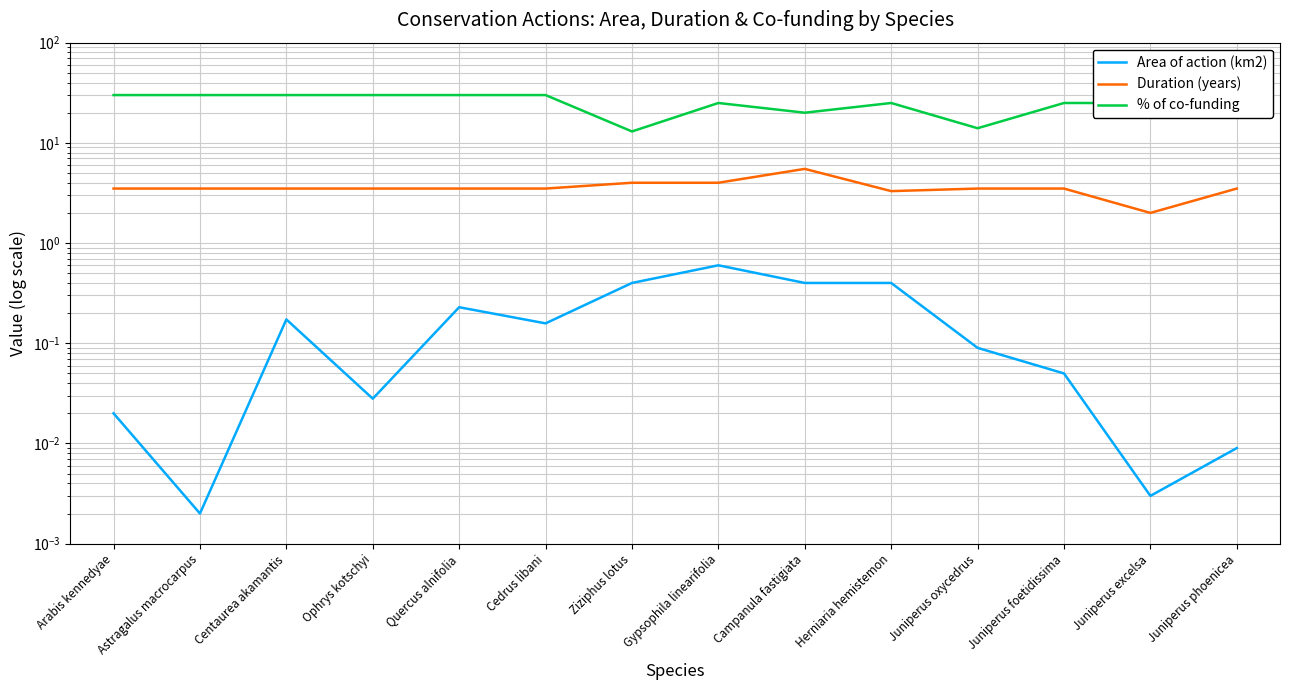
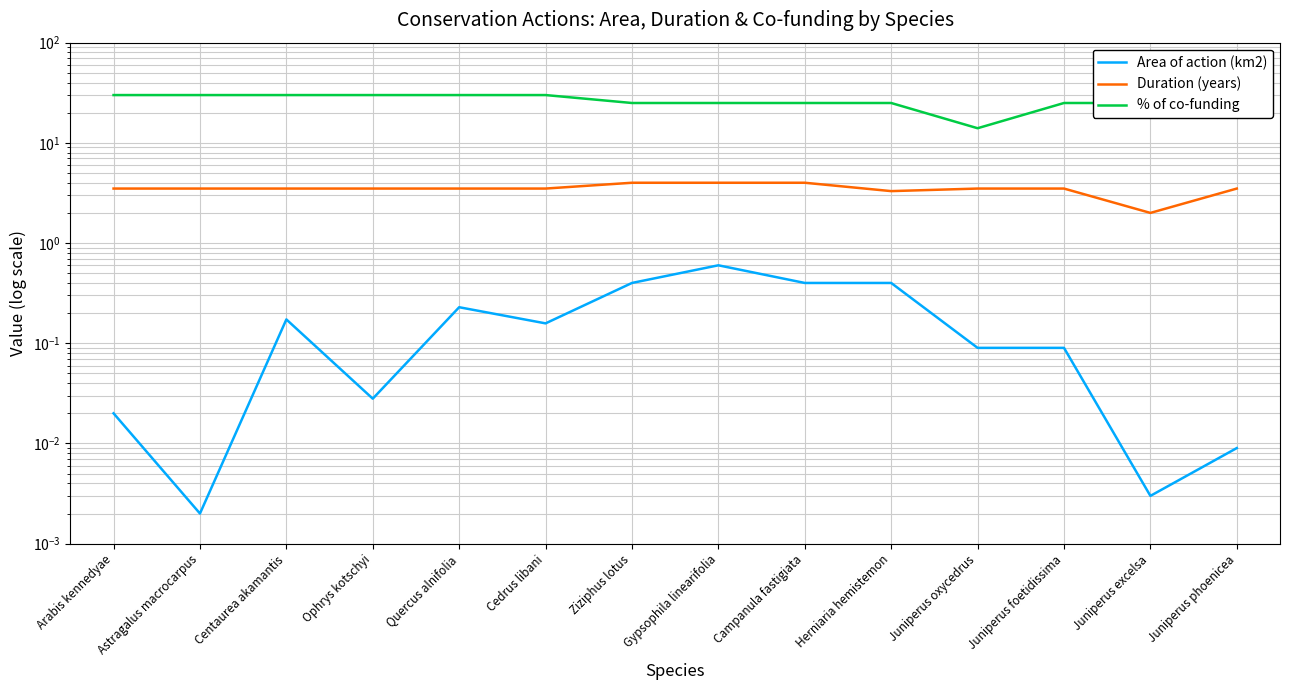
  {
    "Area of action (km2)": {
      "Arabis kennedyae": 0.02,
      "Astragalus macrocarpus": 0.0020,
      "Centaurea akamantis": 0.17,
      "Ophrys kotschyi": 0.028,
      "Quercus alnifolia": 0.23,
      "Cedrus libani": 0.16,
      "Ziziphus lotus": 0.40,
      "Gypsophila linearifolia": 0.6,
      "Campanula fastigiata": 0.40,
      "Herniaria hemistemon": 0.40,
      "Juniperus oxycedrus": 0.09,
-     "Juniperus foetidissima": 0.05,
+     "Juniperus foetidissima": 0.09,
      "Juniperus excelsa": 0.0030,
      "Juniperus phoenicea": 0.009
    },
    "Duration (years)": {
      "Arabis kennedyae": 3.5,
      "Astragalus macrocarpus": 3.5,
      "Centaurea akamantis": 3.5,
      "Ophrys kotschyi": 3.5,
      "Quercus alnifolia": 3.5,
      "Cedrus libani": 3.5,
      "Ziziphus lotus": 4.0,
      "Gypsophila linearifolia": 4.0,
-     "Campanula fastigiata": 6,
+     "Campanula fastigiata": 4.0,
      "Herniaria hemistemon": 3.3,
      "Juniperus oxycedrus": 3.5,
      "Juniperus foetidissima": 3.5,
      "Juniperus excelsa": 2.0,
      "Juniperus phoenicea": 3.5
    },
    "% of co-funding": {
      "Arabis kennedyae": 30,
      "Astragalus macrocarpus": 30,
      "Centaurea akamantis": 30,
      "Ophrys kotschyi": 30,
      "Quercus alnifolia": 30,
      "Cedrus libani": 30,
-     "Ziziphus lotus": 13,
+     "Ziziphus lotus": 25,
      "Gypsophila linearifolia": 25,
-     "Campanula fastigiata": 20,
+     "Campanula fastigiata": 25,
      "Herniaria hemistemon": 25,
      "Juniperus oxycedrus": 14,
      "Juniperus foetidissima": 25
    }
  }
